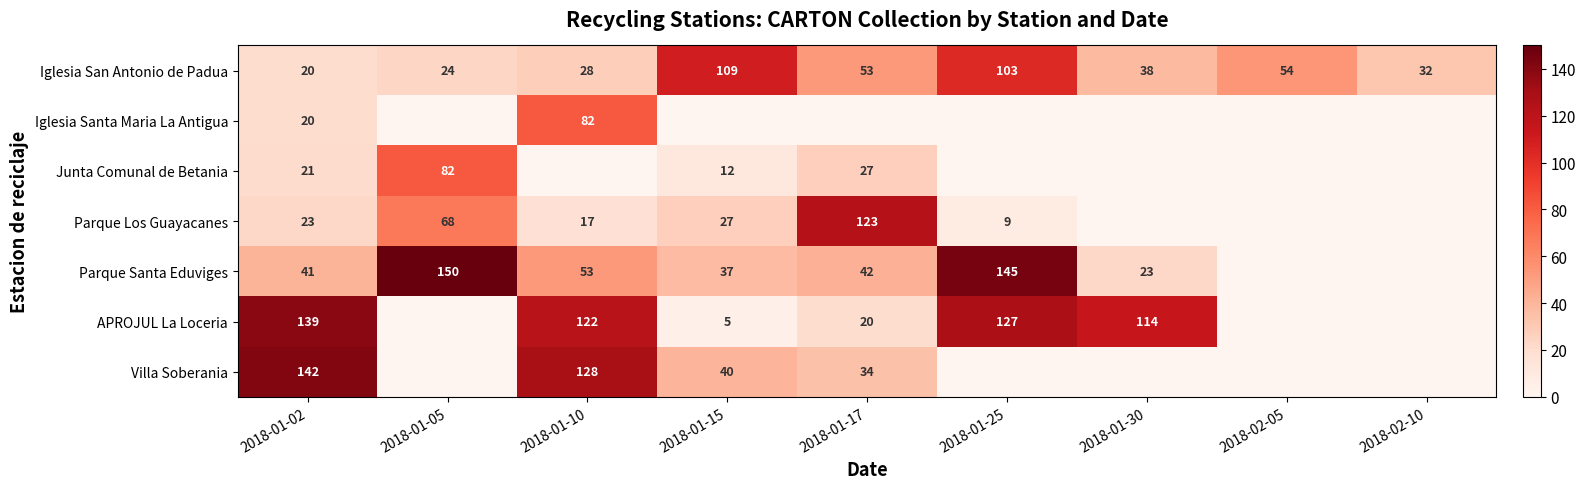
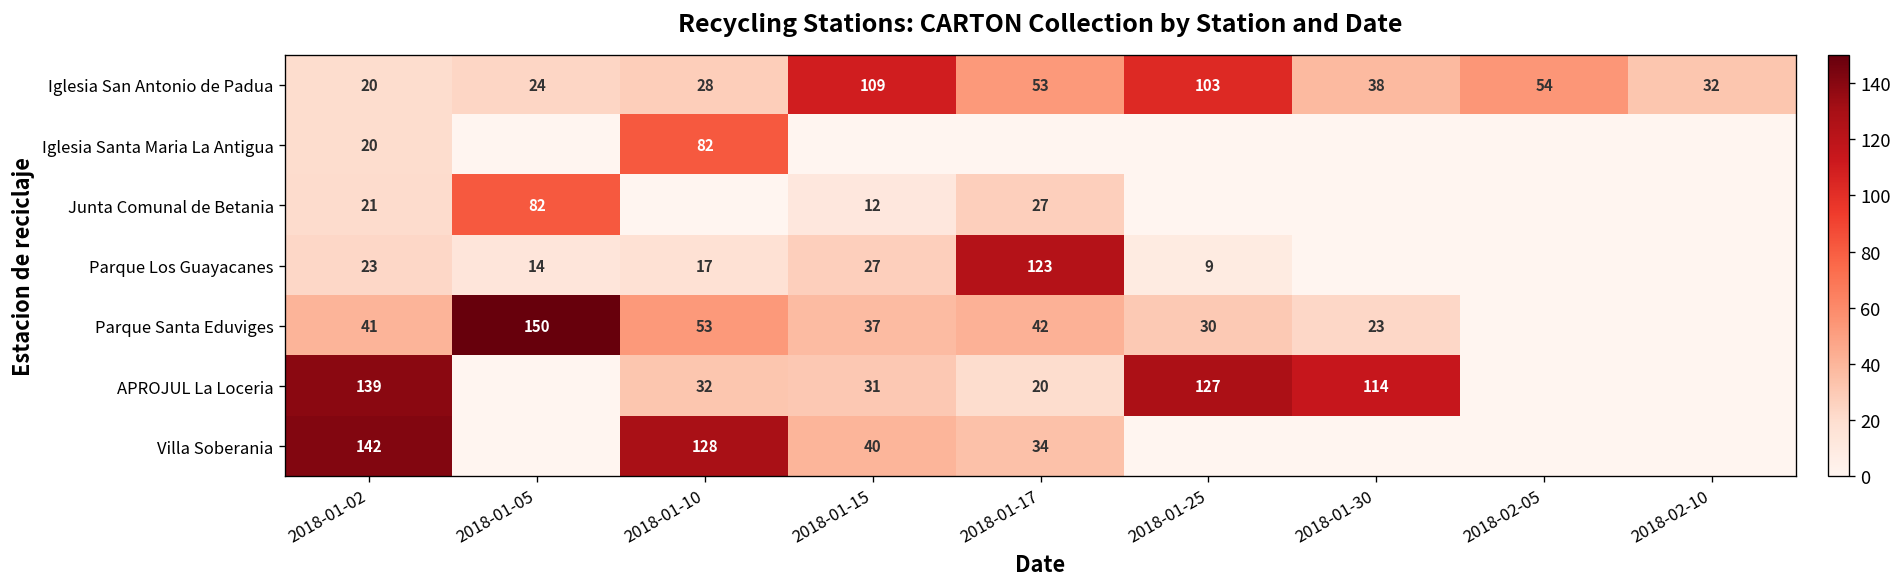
  {
    "Iglesia San Antonio de Padua": {
      "2018-01-02": 20,
      "2018-01-05": 24,
      "2018-01-10": 28,
      "2018-01-15": 109,
      "2018-01-17": 53,
      "2018-01-25": 103,
      "2018-01-30": 38,
      "2018-02-05": 54,
      "2018-02-10": 32
    },
    "Iglesia Santa Maria La Antigua": {
      "2018-01-02": 20,
      "2018-01-10": 82
    },
    "Junta Comunal de Betania": {
      "2018-01-02": 21,
      "2018-01-05": 82,
      "2018-01-15": 12,
      "2018-01-17": 27
    },
    "Parque Los Guayacanes": {
      "2018-01-02": 23,
-     "2018-01-05": 68,
+     "2018-01-05": 14,
      "2018-01-10": 17,
      "2018-01-15": 27,
      "2018-01-17": 123,
      "2018-01-25": 9
    },
    "Parque Santa Eduviges": {
      "2018-01-02": 41,
      "2018-01-05": 150,
      "2018-01-10": 53,
      "2018-01-15": 37,
      "2018-01-17": 42,
-     "2018-01-25": 145,
+     "2018-01-25": 30,
      "2018-01-30": 23
    },
    "APROJUL La Loceria": {
      "2018-01-02": 139,
-     "2018-01-10": 122,
-     "2018-01-15": 5,
+     "2018-01-10": 32,
+     "2018-01-15": 31,
      "2018-01-17": 20,
      "2018-01-25": 127,
      "2018-01-30": 114
    },
    "Villa Soberania": {
      "2018-01-02": 142,
      "2018-01-10": 128,
      "2018-01-15": 40,
      "2018-01-17": 34
    }
  }
